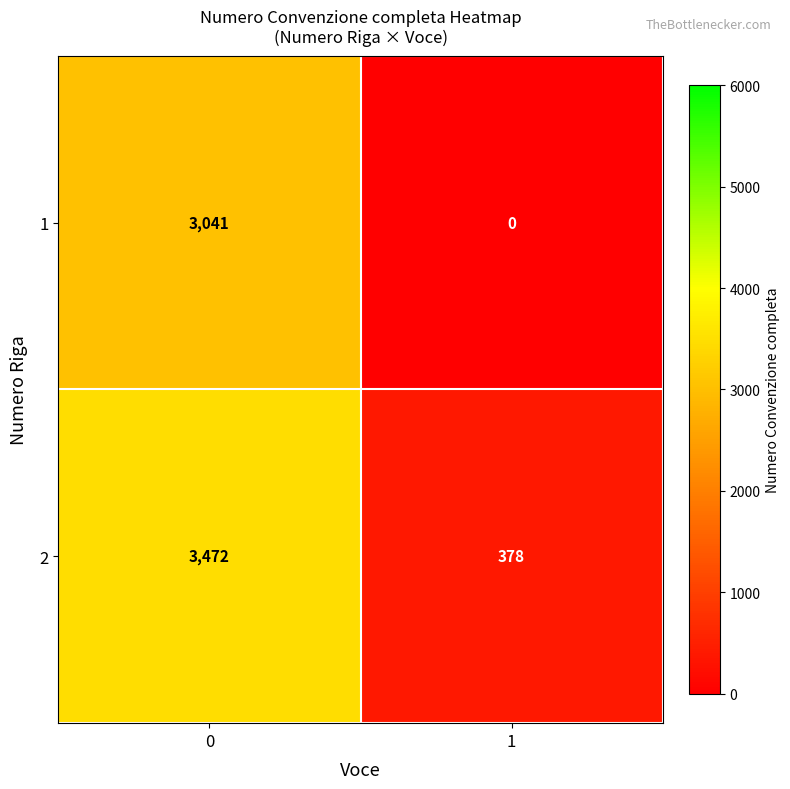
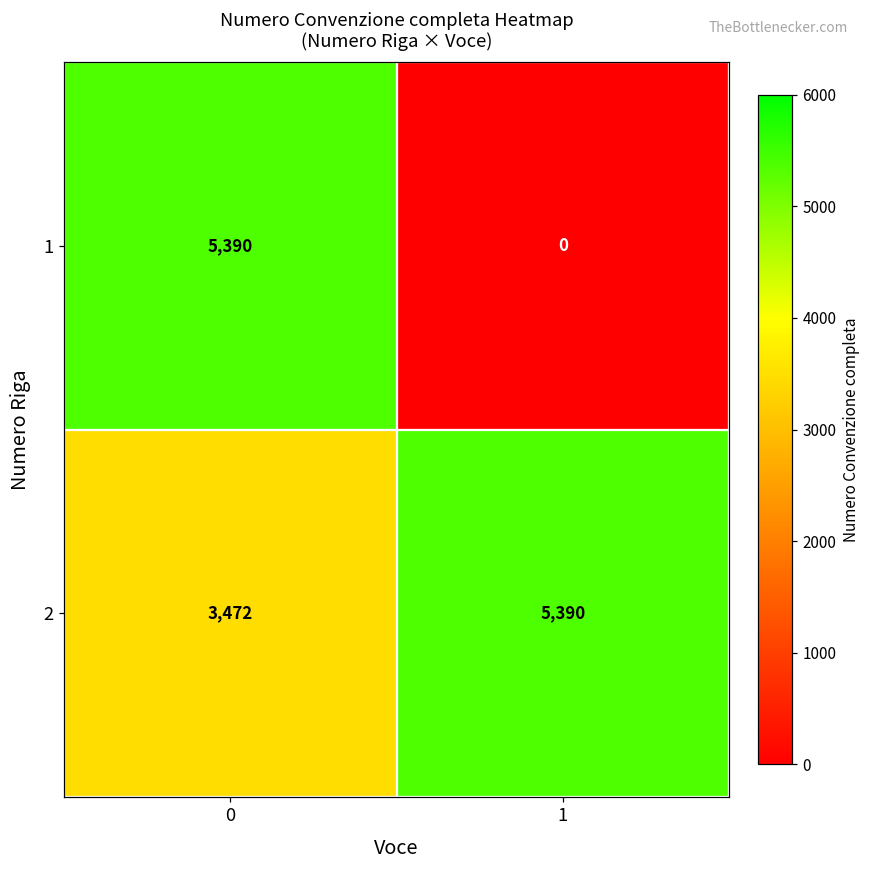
  {
    "1": {
-     "0": "3,041",
+     "0": "5,390",
      "1": "0"
    },
    "2": {
      "0": "3,472",
-     "1": "378"
+     "1": "5,390"
    }
  }
